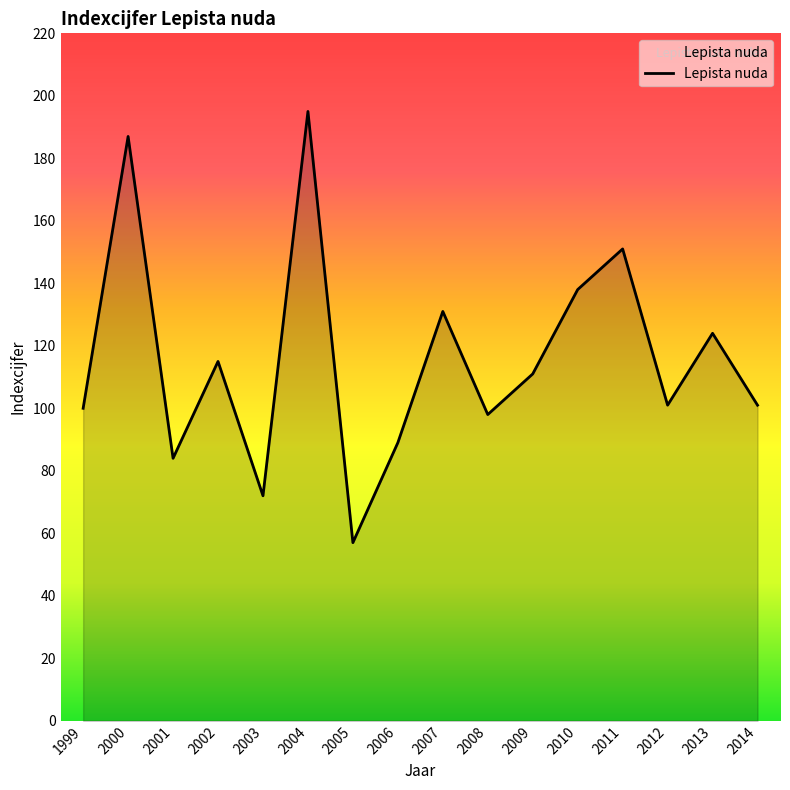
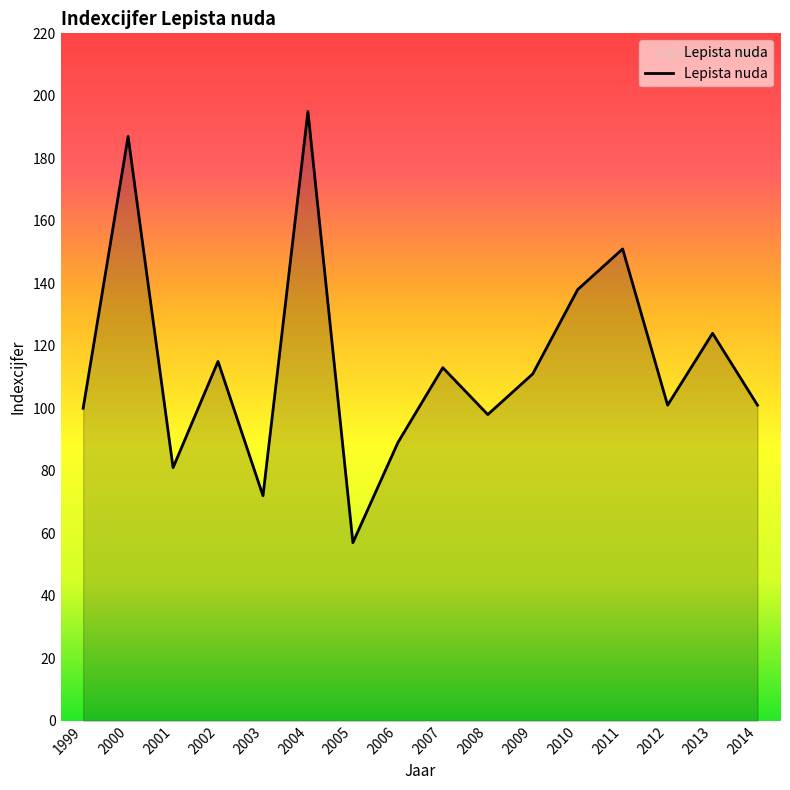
  {
    "1999": 100,
    "2000": 187,
-   "2001": 84,
+   "2001": 81,
    "2002": 115,
    "2003": 72,
    "2004": 195,
    "2005": 57,
    "2006": 89,
-   "2007": 131,
+   "2007": 113,
    "2008": 98,
    "2009": 111,
    "2010": 138,
    "2011": 151,
    "2012": 101,
    "2013": 124,
    "2014": 101
  }
